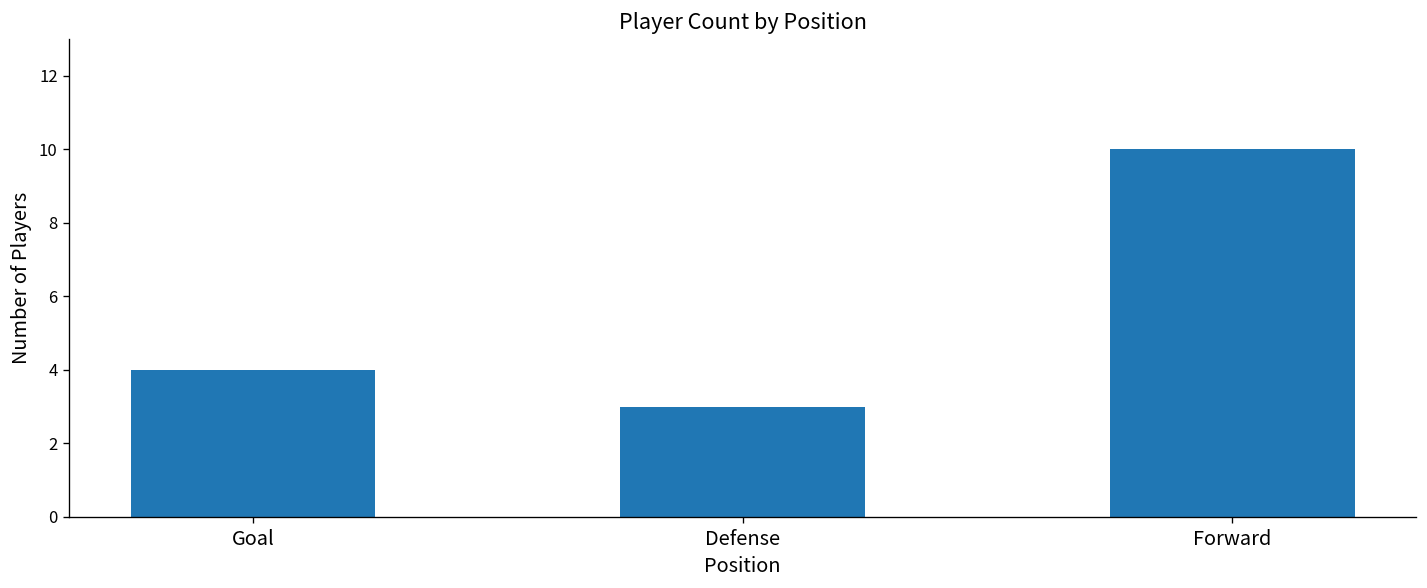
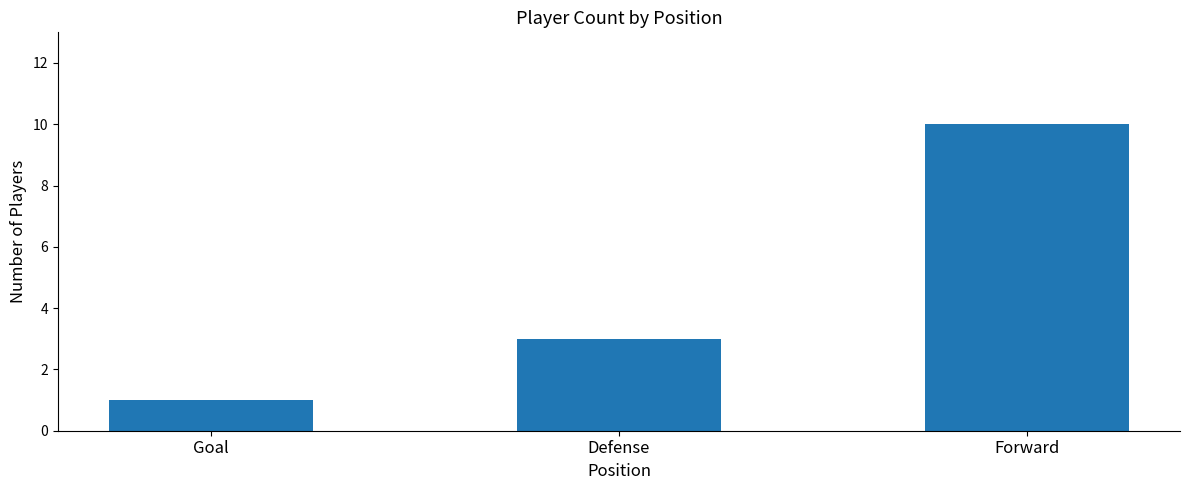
  {
-   "Goal": 4,
+   "Goal": 1,
    "Defense": 3,
    "Forward": 10
  }
